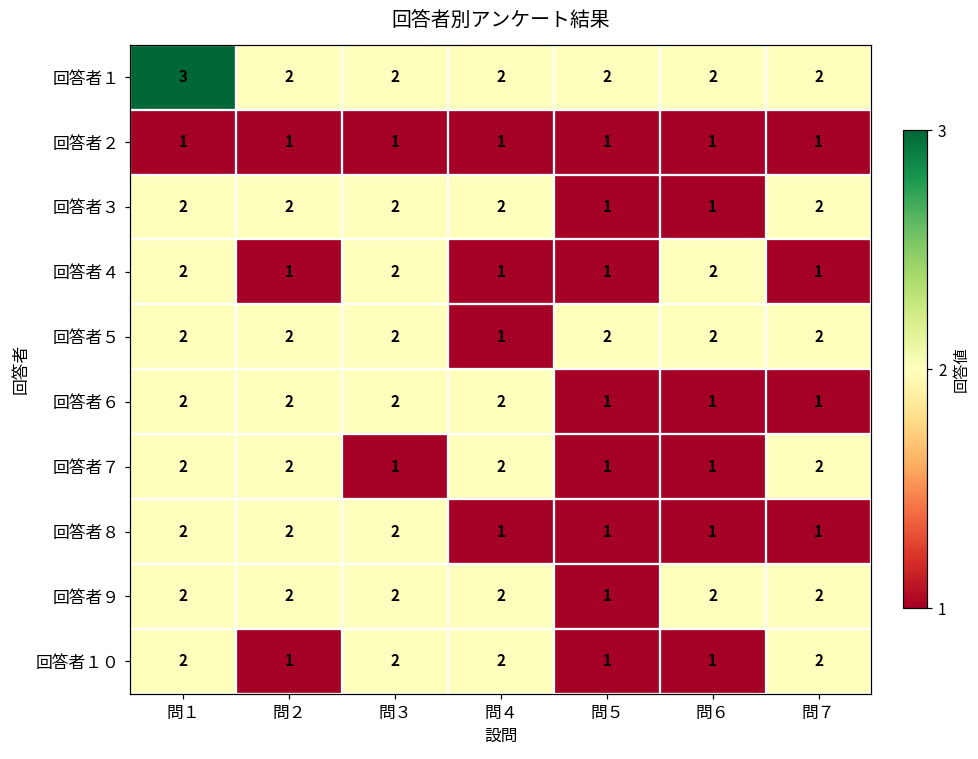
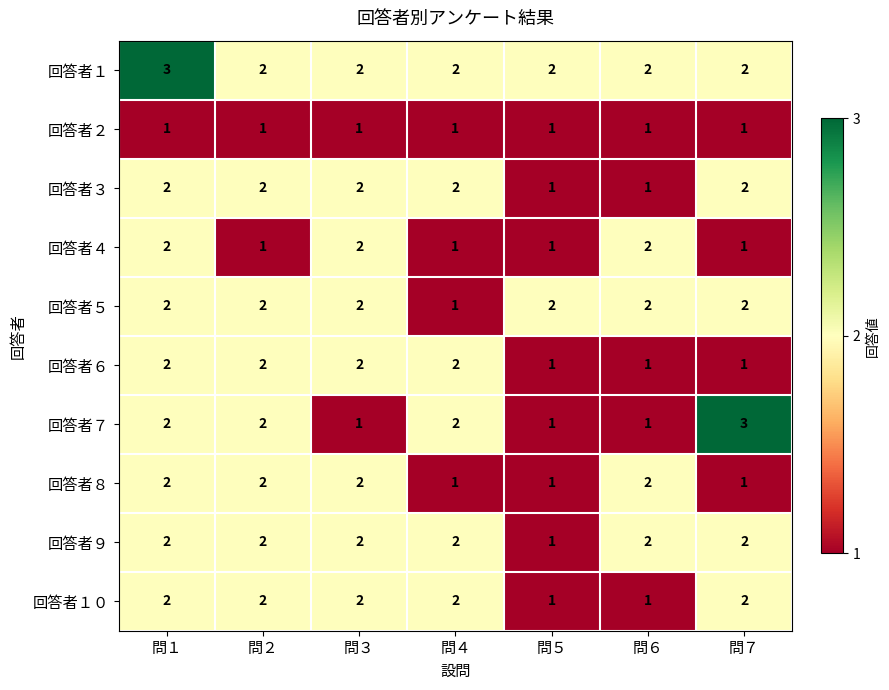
  {
    "回答者１": {
      "問１": 3,
      "問２": 2,
      "問３": 2,
      "問４": 2,
      "問５": 2,
      "問６": 2,
      "問７": 2
    },
    "回答者２": {
      "問１": 1,
      "問２": 1,
      "問３": 1,
      "問４": 1,
      "問５": 1,
      "問６": 1,
      "問７": 1
    },
    "回答者３": {
      "問１": 2,
      "問２": 2,
      "問３": 2,
      "問４": 2,
      "問５": 1,
      "問６": 1,
      "問７": 2
    },
    "回答者４": {
      "問１": 2,
      "問２": 1,
      "問３": 2,
      "問４": 1,
      "問５": 1,
      "問６": 2,
      "問７": 1
    },
    "回答者５": {
      "問１": 2,
      "問２": 2,
      "問３": 2,
      "問４": 1,
      "問５": 2,
      "問６": 2,
      "問７": 2
    },
    "回答者６": {
      "問１": 2,
      "問２": 2,
      "問３": 2,
      "問４": 2,
      "問５": 1,
      "問６": 1,
      "問７": 1
    },
    "回答者７": {
      "問１": 2,
      "問２": 2,
      "問３": 1,
      "問４": 2,
      "問５": 1,
      "問６": 1,
-     "問７": 2
+     "問７": 3
    },
    "回答者８": {
      "問１": 2,
      "問２": 2,
      "問３": 2,
      "問４": 1,
      "問５": 1,
-     "問６": 1,
+     "問６": 2,
      "問７": 1
    },
    "回答者９": {
      "問１": 2,
      "問２": 2,
      "問３": 2,
      "問４": 2,
      "問５": 1,
      "問６": 2,
      "問７": 2
    },
    "回答者１０": {
      "問１": 2,
-     "問２": 1,
+     "問２": 2,
      "問３": 2,
      "問４": 2,
      "問５": 1,
      "問６": 1,
      "問７": 2
    }
  }
